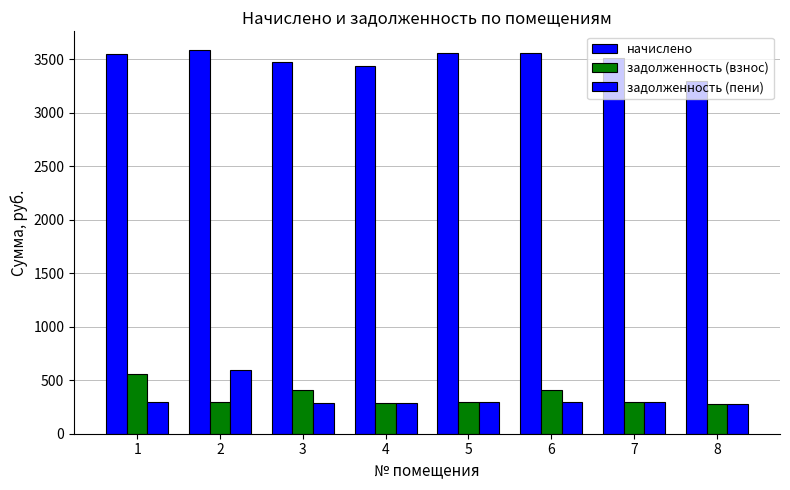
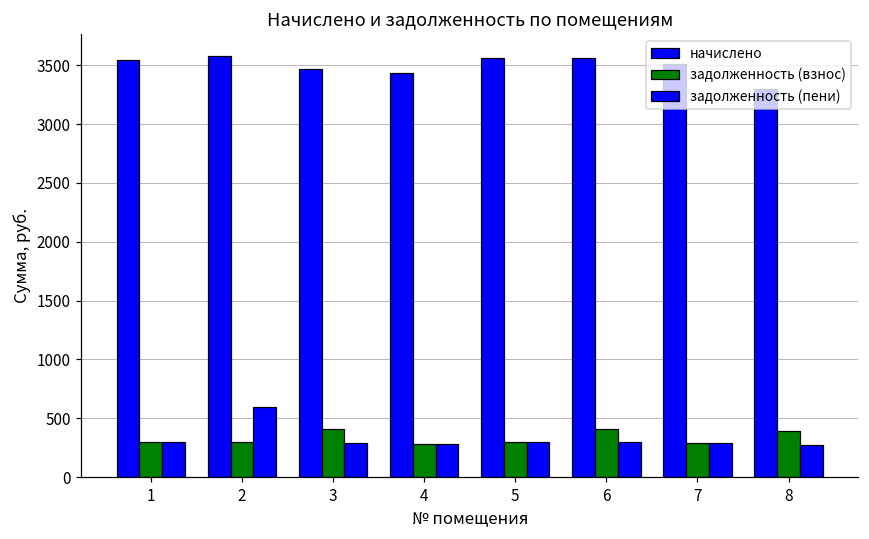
  {
    "задолженность (взнос)": {
-     "1": 560,
+     "1": 300,
      "2": 300,
      "3": 410,
      "4": 290,
      "5": 300,
      "6": 410,
      "7": 290,
-     "8": 270
+     "8": 390
    }
  }
